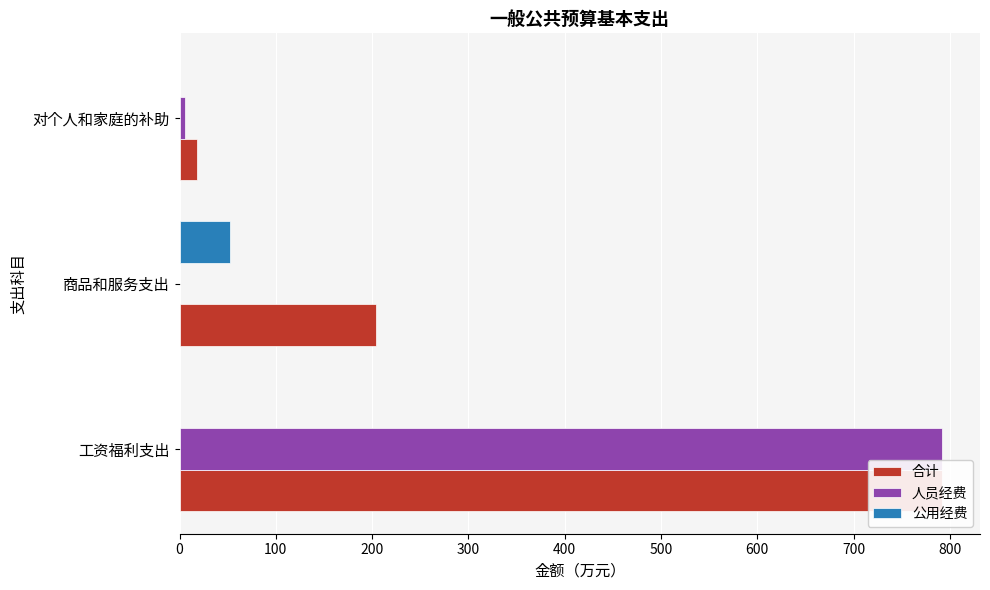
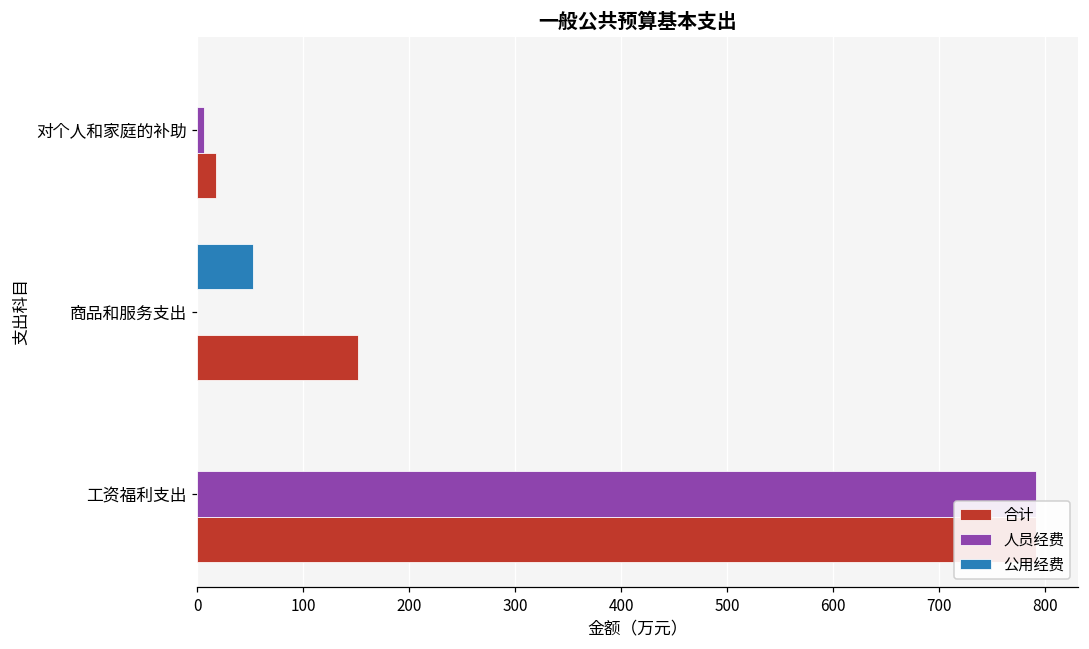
  {
    "合计": {
      "对个人和家庭的补助": 20,
-     "商品和服务支出": 200
+     "商品和服务支出": 150
    },
    "人员经费": {
      "对个人和家庭的补助": 10,
      "商品和服务支出": 0,
      "工资福利支出": 790
    },
    "公用经费": {
      "对个人和家庭的补助": 0,
      "商品和服务支出": 50,
      "工资福利支出": 0
    }
  }
